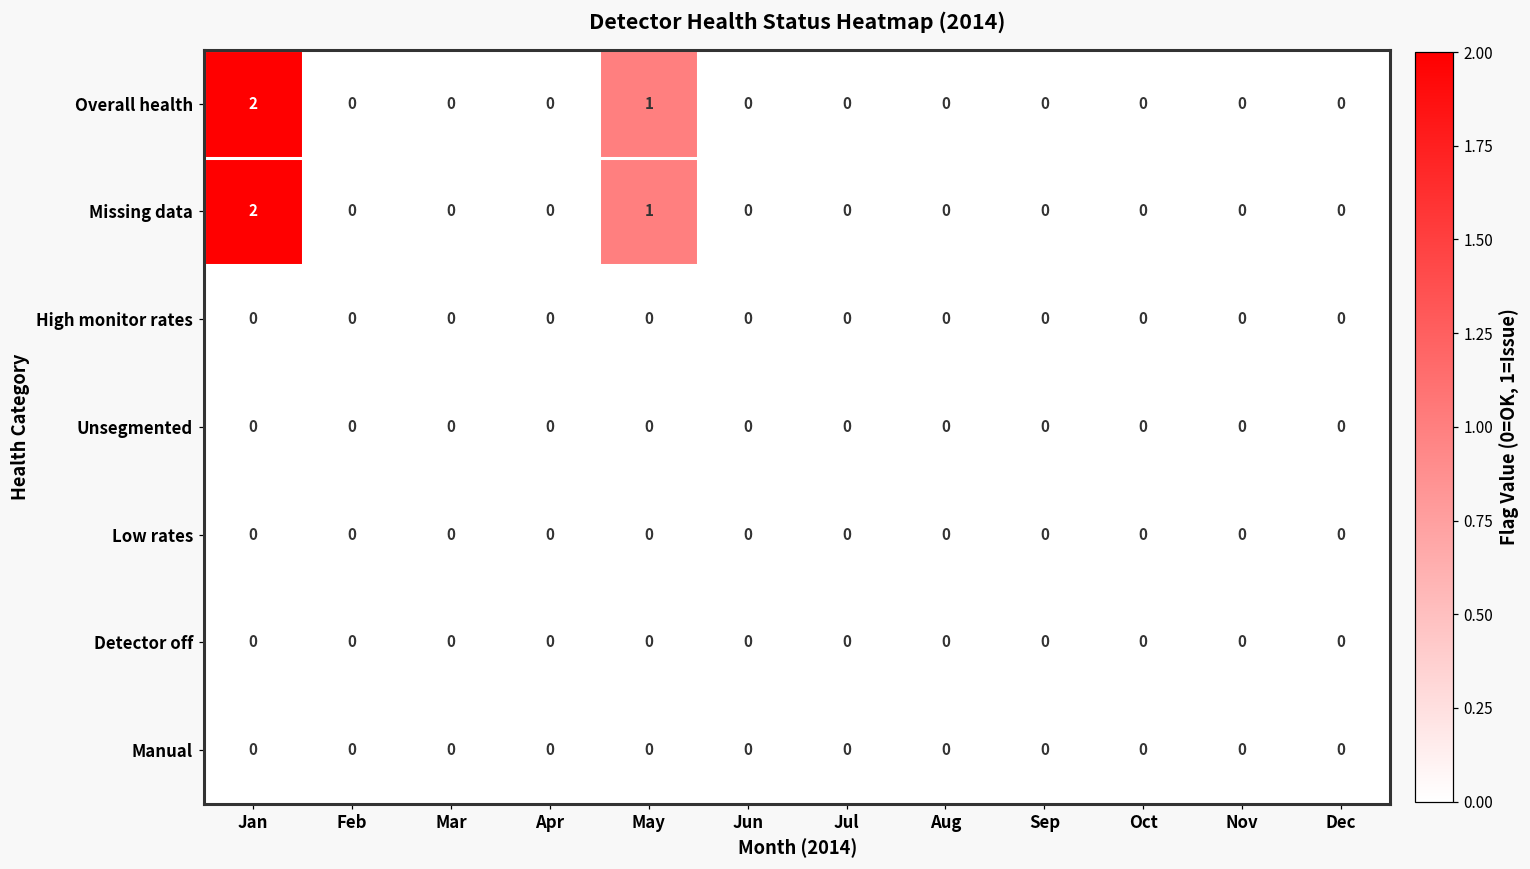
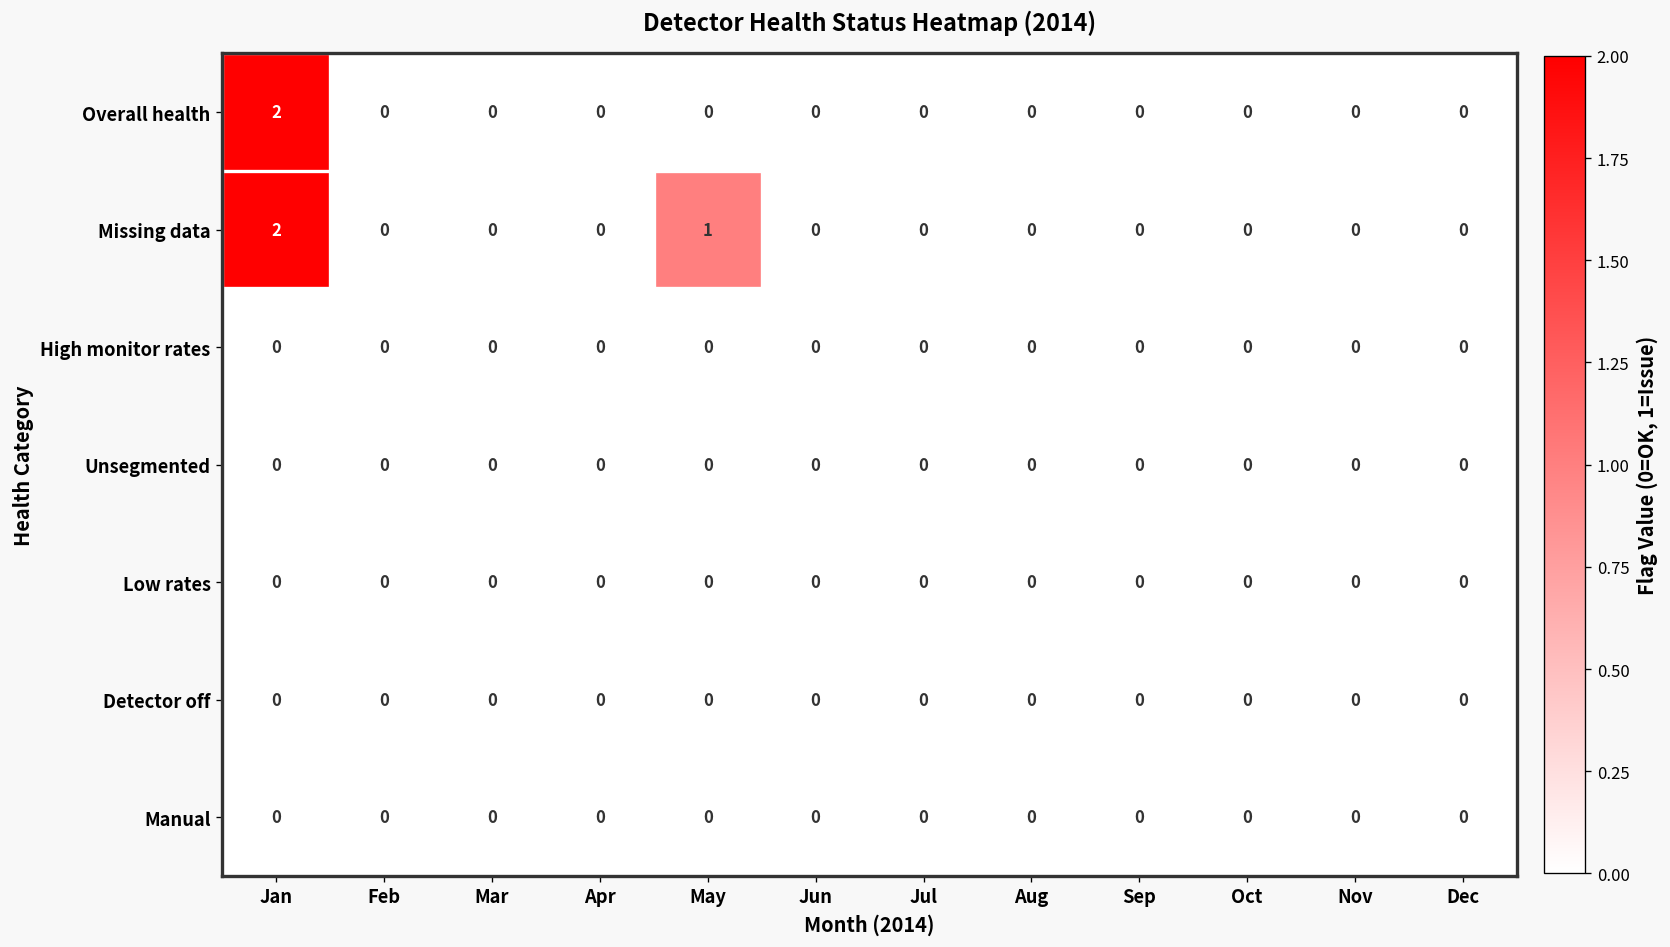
  {
    "Overall health": {
      "Jan": 2,
      "Feb": 0,
      "Mar": 0,
      "Apr": 0,
-     "May": 1,
+     "May": 0,
      "Jun": 0,
      "Jul": 0,
      "Aug": 0,
      "Sep": 0,
      "Oct": 0,
      "Nov": 0,
      "Dec": 0
    },
    "Missing data": {
      "Jan": 2,
      "Feb": 0,
      "Mar": 0,
      "Apr": 0,
      "May": 1,
      "Jun": 0,
      "Jul": 0,
      "Aug": 0,
      "Sep": 0,
      "Oct": 0,
      "Nov": 0,
      "Dec": 0
    },
    "High monitor rates": {
      "Jan": 0,
      "Feb": 0,
      "Mar": 0,
      "Apr": 0,
      "May": 0,
      "Jun": 0,
      "Jul": 0,
      "Aug": 0,
      "Sep": 0,
      "Oct": 0,
      "Nov": 0,
      "Dec": 0
    },
    "Unsegmented": {
      "Jan": 0,
      "Feb": 0,
      "Mar": 0,
      "Apr": 0,
      "May": 0,
      "Jun": 0,
      "Jul": 0,
      "Aug": 0,
      "Sep": 0,
      "Oct": 0,
      "Nov": 0,
      "Dec": 0
    },
    "Low rates": {
      "Jan": 0,
      "Feb": 0,
      "Mar": 0,
      "Apr": 0,
      "May": 0,
      "Jun": 0,
      "Jul": 0,
      "Aug": 0,
      "Sep": 0,
      "Oct": 0,
      "Nov": 0,
      "Dec": 0
    },
    "Detector off": {
      "Jan": 0,
      "Feb": 0,
      "Mar": 0,
      "Apr": 0,
      "May": 0,
      "Jun": 0,
      "Jul": 0,
      "Aug": 0,
      "Sep": 0,
      "Oct": 0,
      "Nov": 0,
      "Dec": 0
    },
    "Manual": {
      "Jan": 0,
      "Feb": 0,
      "Mar": 0,
      "Apr": 0,
      "May": 0,
      "Jun": 0,
      "Jul": 0,
      "Aug": 0,
      "Sep": 0,
      "Oct": 0,
      "Nov": 0,
      "Dec": 0
    }
  }
